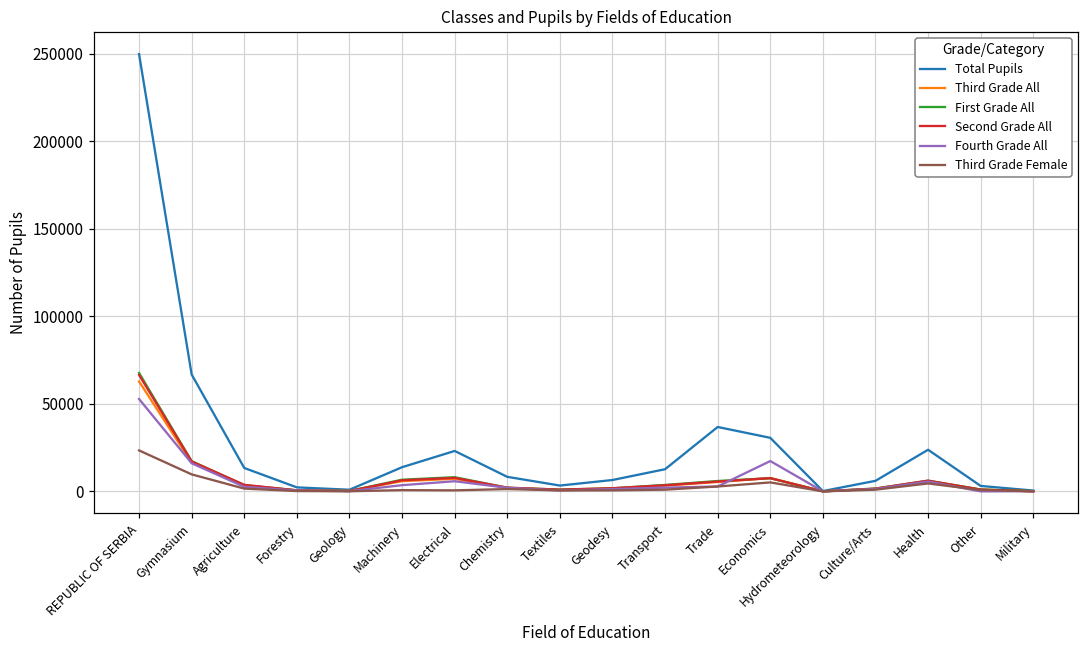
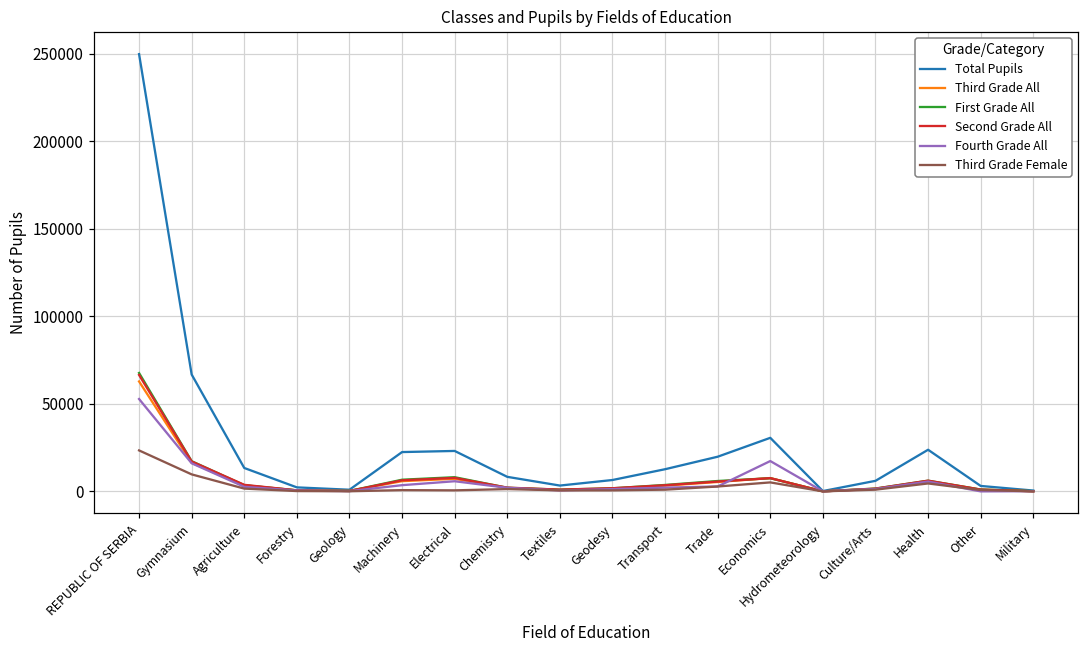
  {
    "Total Pupils": {
      "REPUBLIC OF SERBIA": 250000,
      "Gymnasium": 67000,
      "Agriculture": 13000,
      "Forestry": 2000,
-     "Machinery": 14000,
+     "Machinery": 22000,
      "Electrical": 23000,
      "Chemistry": 8000,
      "Textiles": 3000,
      "Geodesy": 7000,
      "Transport": 13000,
-     "Trade": 37000,
+     "Trade": 20000,
      "Economics": 31000,
      "Culture/Arts": 6000,
      "Health": 24000,
      "Other": 3000
    },
    "Third Grade All": {
      "REPUBLIC OF SERBIA": 63000
    },
    "Fourth Grade All": {
      "REPUBLIC OF SERBIA": 53000,
      "Machinery": 4000,
      "Economics": 17000
    },
    "Third Grade Female": {
      "REPUBLIC OF SERBIA": 23000,
      "Gymnasium": 10000,
      "Machinery": 1000,
      "Electrical": 1000,
      "Economics": 5000
    }
  }
